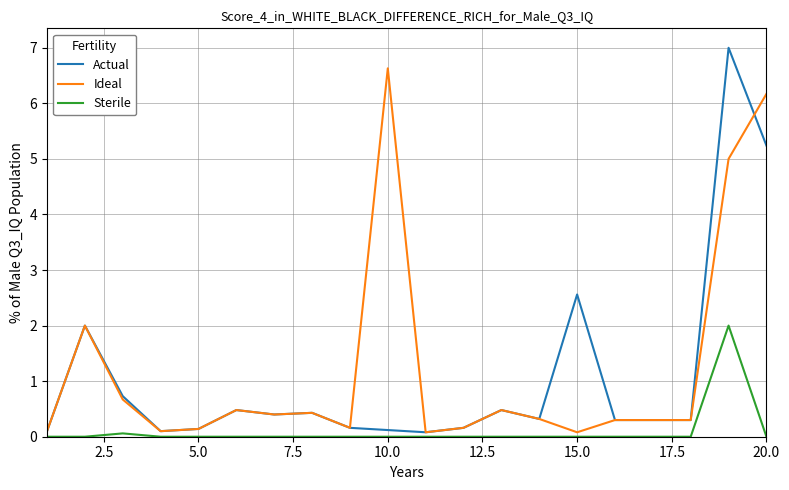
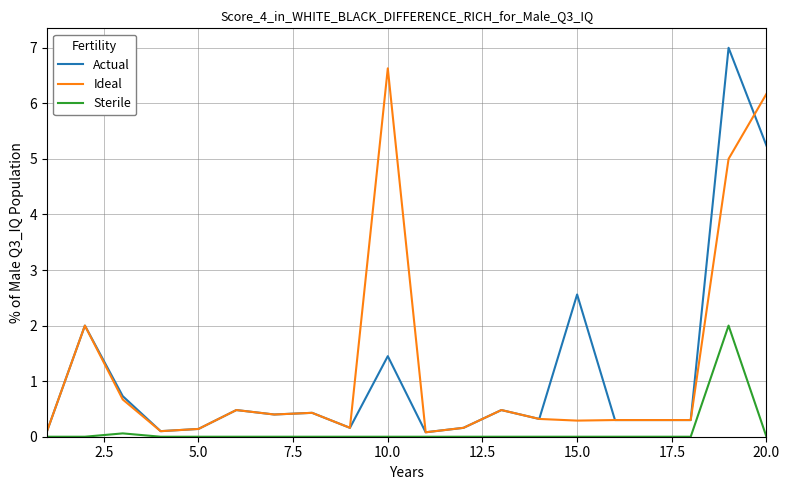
  {
    "Actual": {
-     "10.0": 0.1,
+     "10.0": 1.5,
      "15.0": 2.6,
      "20.0": 5.2
    },
    "Ideal": {
      "10.0": 6.6,
-     "15.0": 0.1,
+     "15.0": 0.3,
      "20.0": 6.2
    },
    "Sterile": {
      "5.0": 0.0,
      "10.0": 0.0,
      "15.0": 0.0,
      "20.0": 0.0
    }
  }
